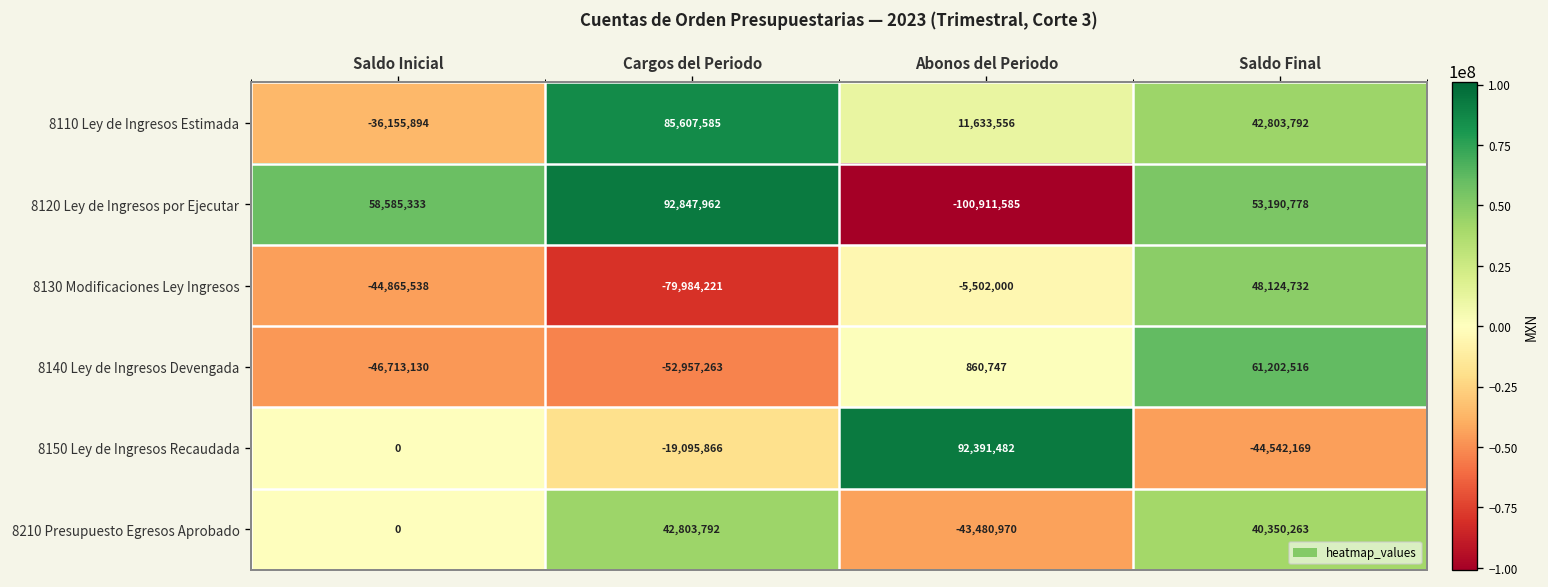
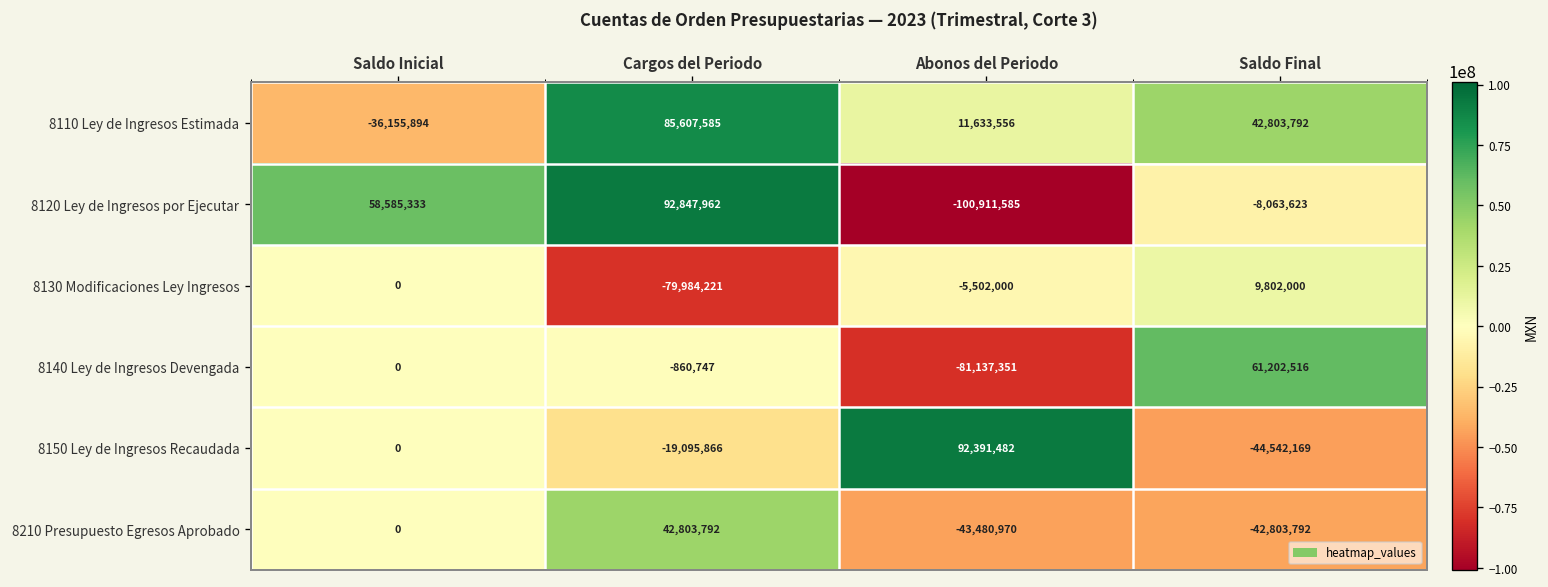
  {
    "8110 Ley de Ingresos Estimada": {
      "Saldo Inicial": "-36,155,894",
      "Cargos del Periodo": "85,607,585",
      "Abonos del Periodo": "11,633,556",
      "Saldo Final": "42,803,792"
    },
    "8120 Ley de Ingresos por Ejecutar": {
      "Saldo Inicial": "58,585,333",
      "Cargos del Periodo": "92,847,962",
      "Abonos del Periodo": "-100,911,585",
-     "Saldo Final": "53,190,778"
+     "Saldo Final": "-8,063,623"
    },
    "8130 Modificaciones Ley Ingresos": {
-     "Saldo Inicial": "-44,865,538",
+     "Saldo Inicial": "0",
      "Cargos del Periodo": "-79,984,221",
      "Abonos del Periodo": "-5,502,000",
-     "Saldo Final": "48,124,732"
+     "Saldo Final": "9,802,000"
    },
    "8140 Ley de Ingresos Devengada": {
-     "Saldo Inicial": "-46,713,130",
-     "Cargos del Periodo": "-52,957,263",
-     "Abonos del Periodo": "860,747",
+     "Saldo Inicial": "0",
+     "Cargos del Periodo": "-860,747",
+     "Abonos del Periodo": "-81,137,351",
      "Saldo Final": "61,202,516"
    },
    "8150 Ley de Ingresos Recaudada": {
      "Saldo Inicial": "0",
      "Cargos del Periodo": "-19,095,866",
      "Abonos del Periodo": "92,391,482",
      "Saldo Final": "-44,542,169"
    },
    "8210 Presupuesto Egresos Aprobado": {
      "Saldo Inicial": "0",
      "Cargos del Periodo": "42,803,792",
      "Abonos del Periodo": "-43,480,970",
-     "Saldo Final": "40,350,263"
+     "Saldo Final": "-42,803,792"
    }
  }
